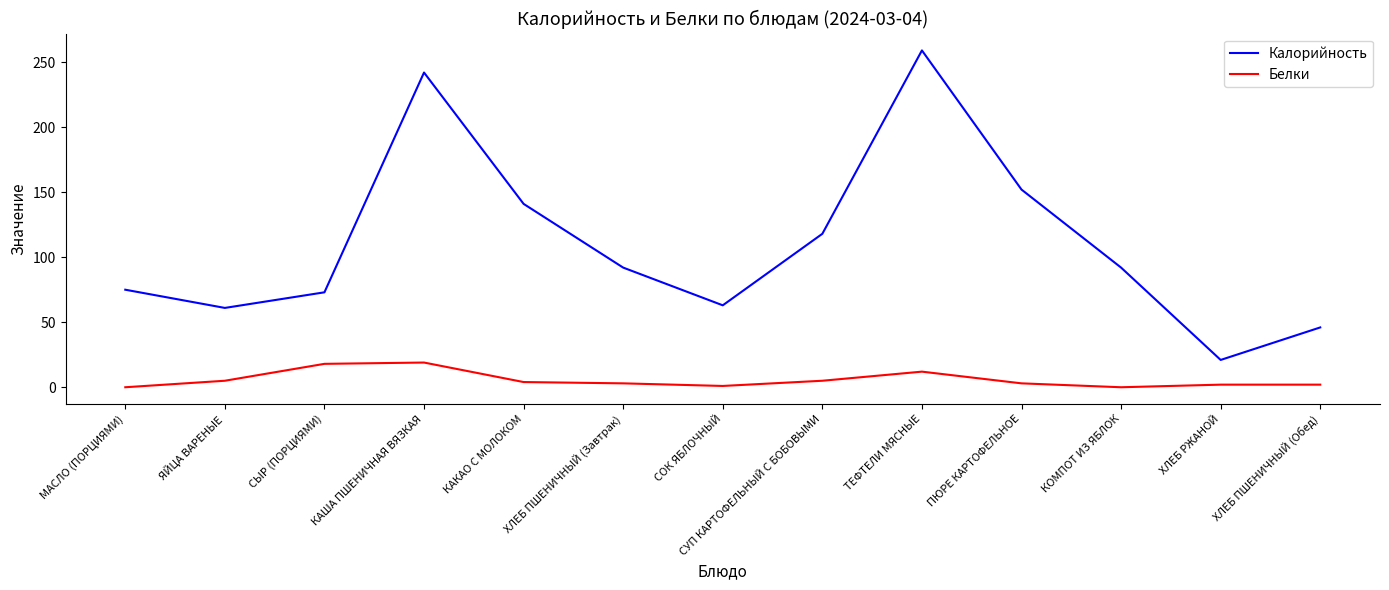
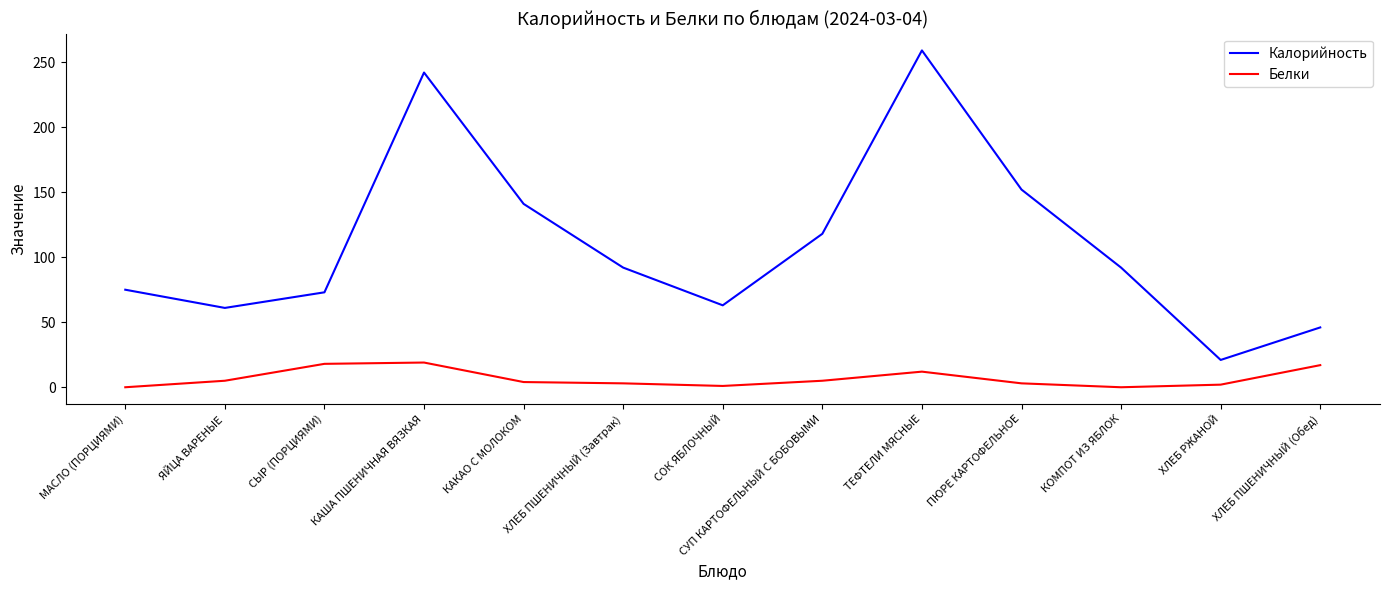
  {
    "Калорийность": {
      "МАСЛО (ПОРЦИЯМИ)": 75,
      "ЯЙЦА ВАРЕНЫЕ": 61,
      "СЫР (ПОРЦИЯМИ)": 73,
      "КАША ПШЕНИЧНАЯ ВЯЗКАЯ": 242,
      "КАКАО С МОЛОКОМ": 141,
      "ХЛЕБ ПШЕНИЧНЫЙ (Завтрак)": 92,
      "СОК ЯБЛОЧНЫЙ": 63,
      "СУП КАРТОФЕЛЬНЫЙ С БОБОВЫМИ": 118,
      "ТЕФТЕЛИ МЯСНЫЕ": 259,
      "ПЮРЕ КАРТОФЕЛЬНОЕ": 152,
      "КОМПОТ ИЗ ЯБЛОК": 92,
      "ХЛЕБ РЖАНОЙ": 21,
      "ХЛЕБ ПШЕНИЧНЫЙ (Обед)": 46
    },
    "Белки": {
      "МАСЛО (ПОРЦИЯМИ)": 0,
      "ЯЙЦА ВАРЕНЫЕ": 5,
      "СЫР (ПОРЦИЯМИ)": 18,
      "КАША ПШЕНИЧНАЯ ВЯЗКАЯ": 19,
      "КАКАО С МОЛОКОМ": 4,
      "ХЛЕБ ПШЕНИЧНЫЙ (Завтрак)": 3,
      "СОК ЯБЛОЧНЫЙ": 1,
      "СУП КАРТОФЕЛЬНЫЙ С БОБОВЫМИ": 5,
      "ТЕФТЕЛИ МЯСНЫЕ": 12,
      "ПЮРЕ КАРТОФЕЛЬНОЕ": 3,
      "КОМПОТ ИЗ ЯБЛОК": 0,
      "ХЛЕБ РЖАНОЙ": 2,
-     "ХЛЕБ ПШЕНИЧНЫЙ (Обед)": 2
+     "ХЛЕБ ПШЕНИЧНЫЙ (Обед)": 17
    }
  }
